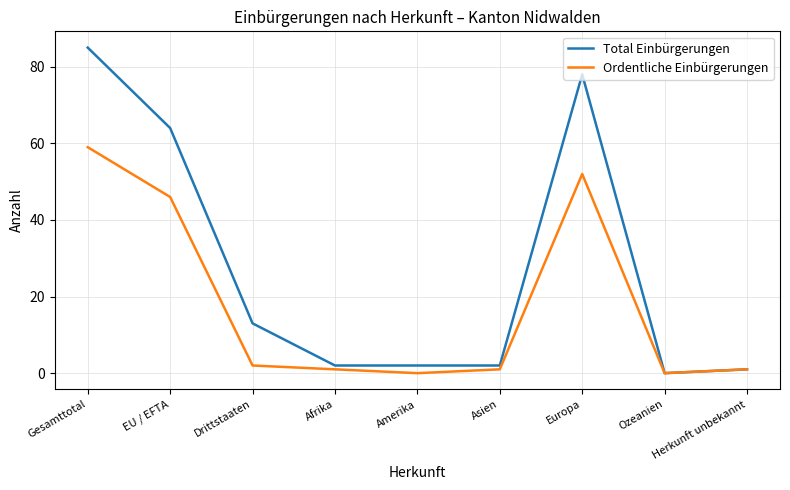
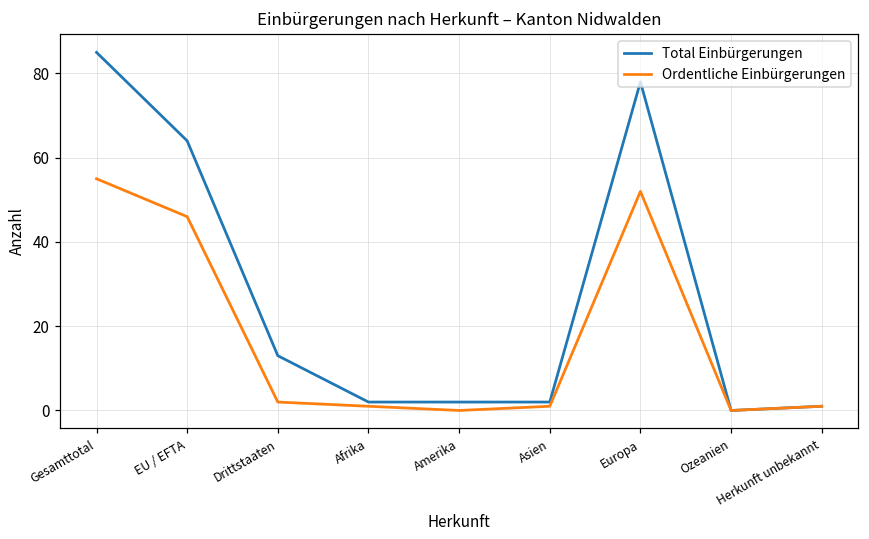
  {
    "Total Einbürgerungen": {
      "Gesamttotal": 85,
      "EU / EFTA": 64,
      "Drittstaaten": 13,
      "Afrika": 2,
      "Amerika": 2,
      "Asien": 2
    },
    "Ordentliche Einbürgerungen": {
-     "Gesamttotal": 59,
+     "Gesamttotal": 55,
      "EU / EFTA": 46,
      "Drittstaaten": 2,
      "Afrika": 1,
      "Amerika": 0,
      "Asien": 1,
      "Europa": 52
    }
  }
